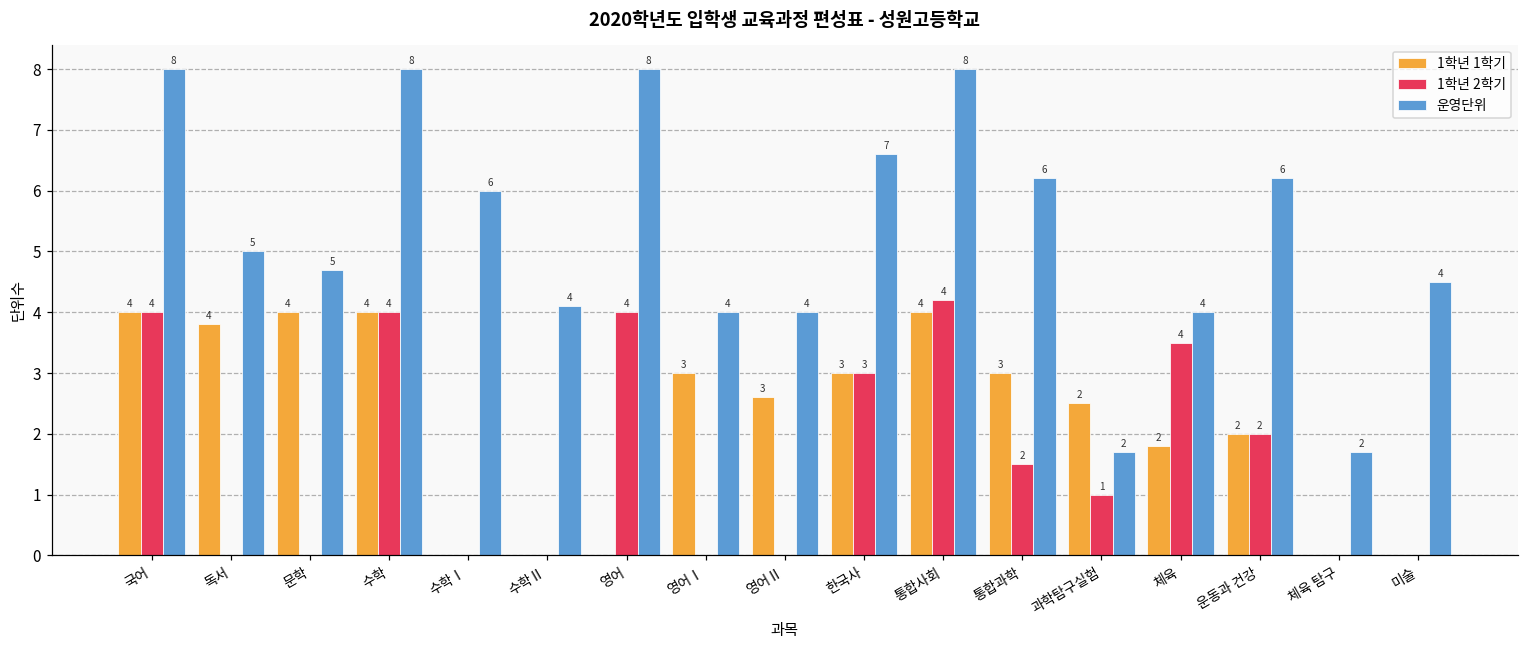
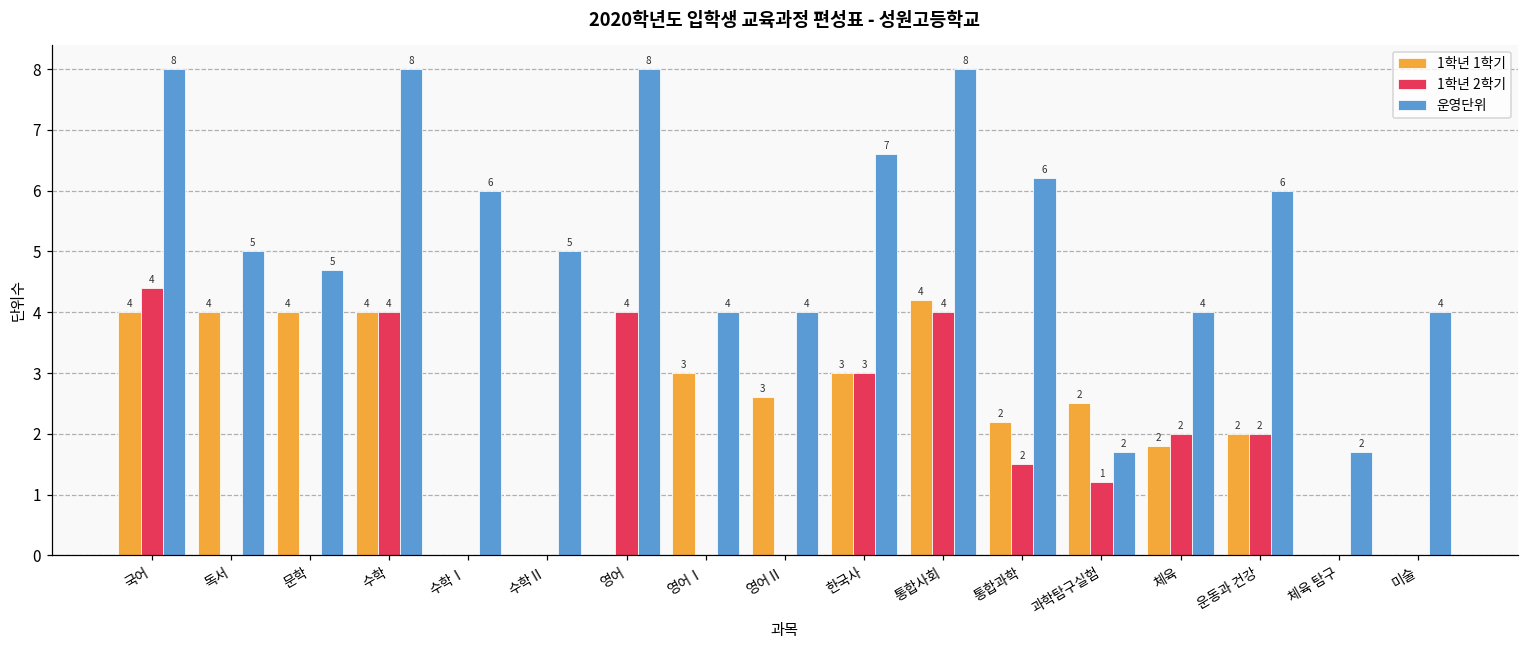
  {
    "1학년 1학기": {
      "국어": 4,
-     "독서": 3.8,
+     "독서": 4.0,
      "문학": 4,
      "수학": 4,
      "영어Ⅰ": 3,
      "영어Ⅱ": 3,
      "한국사": 3,
-     "통합사회": 4.0,
-     "통합과학": 3,
+     "통합사회": 4.2,
+     "통합과학": 2,
      "과학탐구실험": 2,
      "체육": 2,
      "운동과 건강": 2
    },
    "1학년 2학기": {
-     "국어": 4.0,
+     "국어": 4.4,
      "수학": 4,
      "영어": 4,
      "한국사": 3,
-     "통합사회": 4.2,
+     "통합사회": 4.0,
      "통합과학": 2,
-     "과학탐구실험": 1.0,
-     "체육": 4,
+     "과학탐구실험": 1.2,
+     "체육": 2,
      "운동과 건강": 2
    },
    "운영단위": {
      "국어": 8,
      "독서": 5,
      "문학": 5,
      "수학": 8,
      "수학Ⅰ": 6,
-     "수학Ⅱ": 4,
+     "수학Ⅱ": 5,
      "영어": 8,
      "영어Ⅰ": 4,
      "영어Ⅱ": 4,
      "한국사": 7,
      "통합사회": 8,
      "통합과학": 6,
      "과학탐구실험": 2,
      "체육": 4,
-     "운동과 건강": 6.2,
+     "운동과 건강": 6.0,
      "체육 탐구": 2,
-     "미술": 4.5
+     "미술": 4.0
    }
  }
